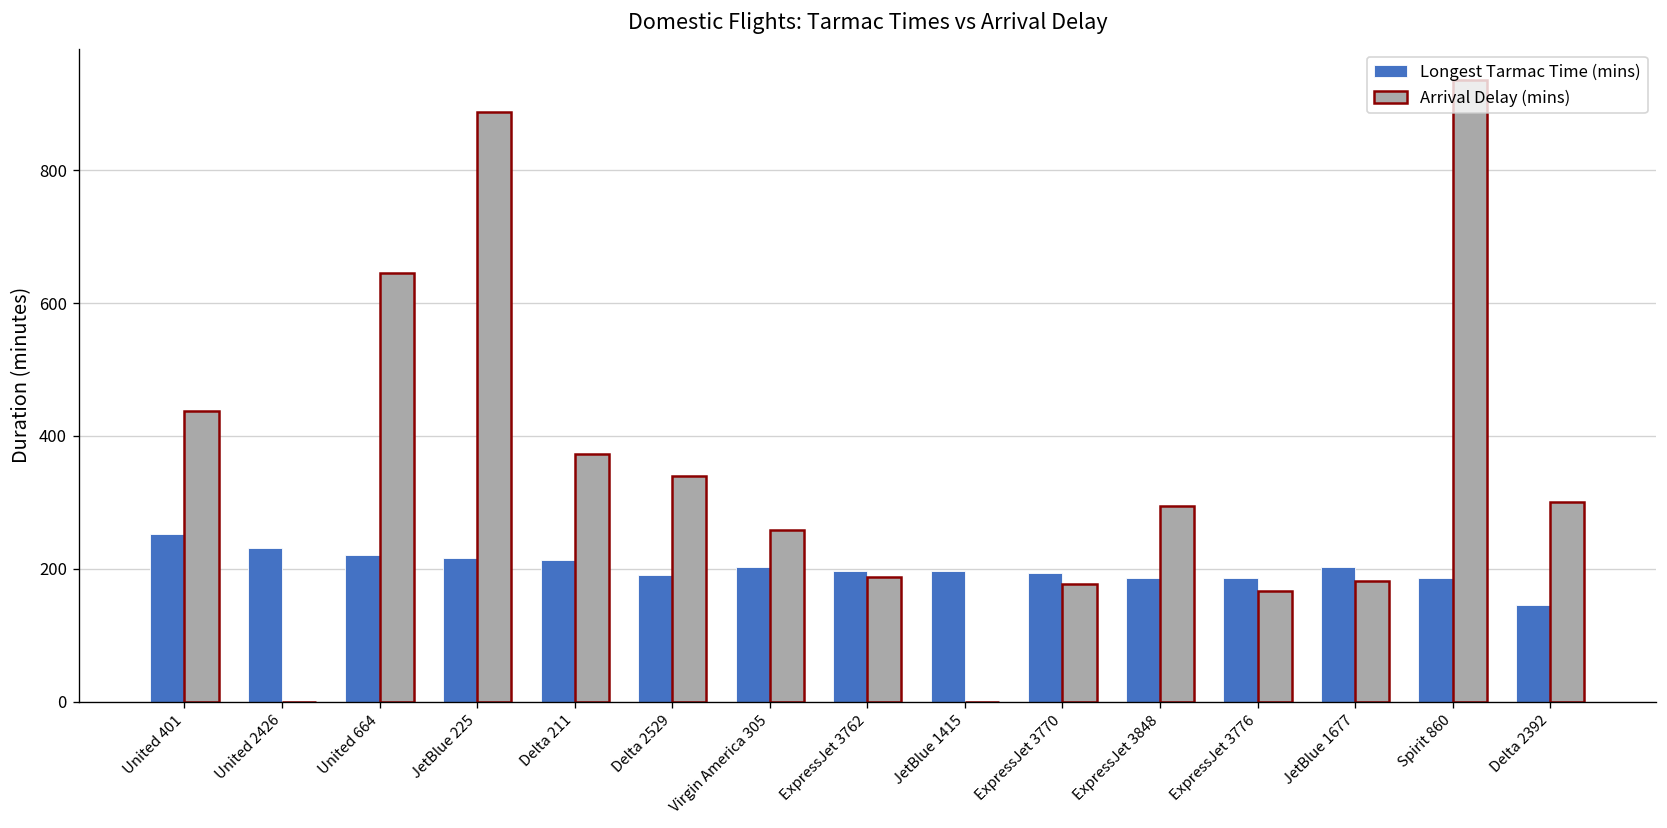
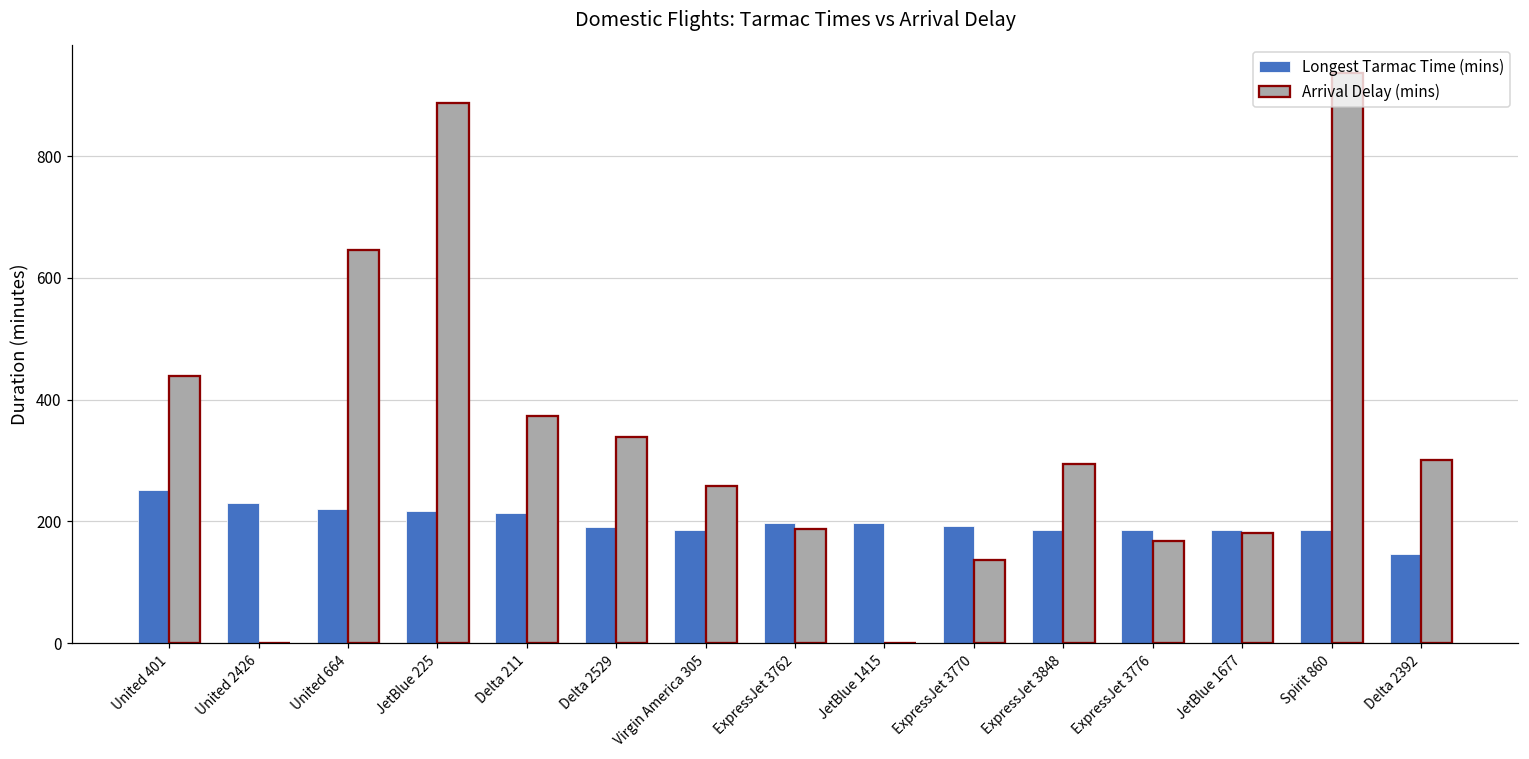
  {
    "Longest Tarmac Time (mins)": {
      "United 401": 250,
      "United 2426": 230,
      "United 664": 220,
      "JetBlue 225": 220,
      "Delta 211": 210,
      "Delta 2529": 190,
-     "Virgin America 305": 200,
+     "Virgin America 305": 190,
      "ExpressJet 3762": 200,
      "JetBlue 1415": 200,
      "ExpressJet 3770": 190,
      "ExpressJet 3848": 190,
      "ExpressJet 3776": 190,
-     "JetBlue 1677": 200,
+     "JetBlue 1677": 190,
      "Spirit 860": 190,
      "Delta 2392": 150
    },
    "Arrival Delay (mins)": {
      "United 401": 440,
      "United 2426": 0,
      "United 664": 650,
      "JetBlue 225": 890,
      "Delta 211": 370,
      "Delta 2529": 340,
      "Virgin America 305": 260,
      "ExpressJet 3762": 190,
      "JetBlue 1415": 0,
-     "ExpressJet 3770": 180,
+     "ExpressJet 3770": 140,
      "ExpressJet 3848": 290,
      "ExpressJet 3776": 170,
      "JetBlue 1677": 180,
      "Delta 2392": 300
    }
  }
